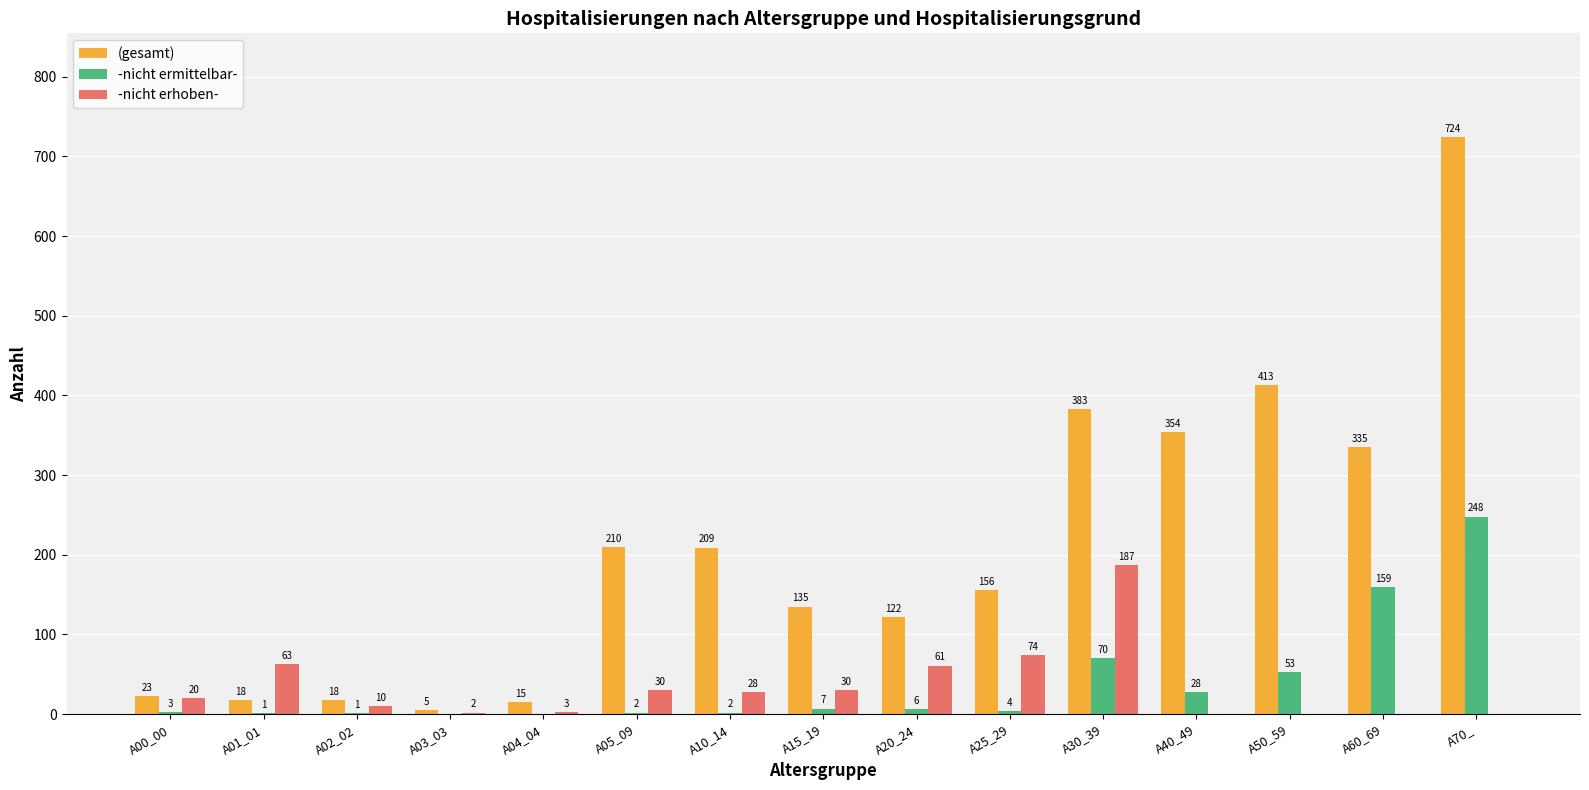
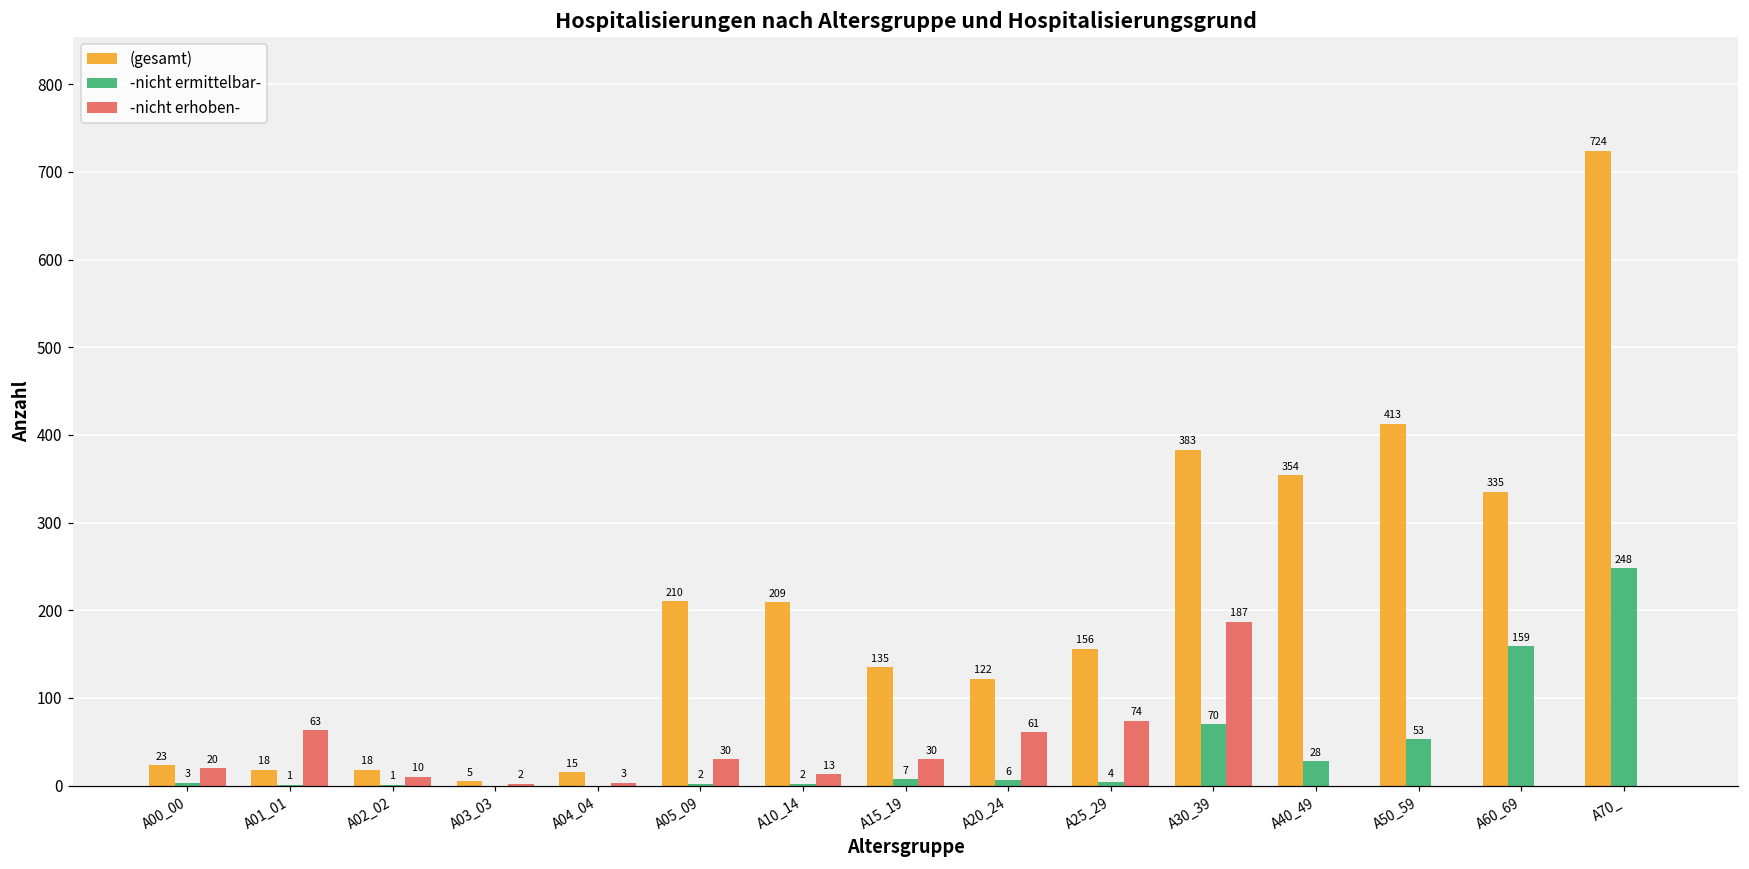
  {
    "(gesamt)": {
      "A00_00": 23,
      "A01_01": 18,
      "A02_02": 18,
      "A03_03": 5,
      "A04_04": 15,
      "A05_09": 210,
      "A10_14": 209,
      "A15_19": 135,
      "A20_24": 122,
      "A25_29": 156,
      "A30_39": 383,
      "A40_49": 354,
      "A50_59": 413,
      "A60_69": 335,
      "A70_": 724
    },
    "-nicht ermittelbar-": {
      "A00_00": 3,
      "A01_01": 1,
      "A02_02": 1,
      "A05_09": 2,
      "A10_14": 2,
      "A15_19": 7,
      "A20_24": 6,
      "A25_29": 4,
      "A30_39": 70,
      "A40_49": 28,
      "A50_59": 53,
      "A60_69": 159,
      "A70_": 248
    },
    "-nicht erhoben-": {
      "A00_00": 20,
      "A01_01": 63,
      "A02_02": 10,
      "A03_03": 2,
      "A04_04": 3,
      "A05_09": 30,
-     "A10_14": 28,
+     "A10_14": 13,
      "A15_19": 30,
      "A20_24": 61,
      "A25_29": 74,
      "A30_39": 187
    }
  }
